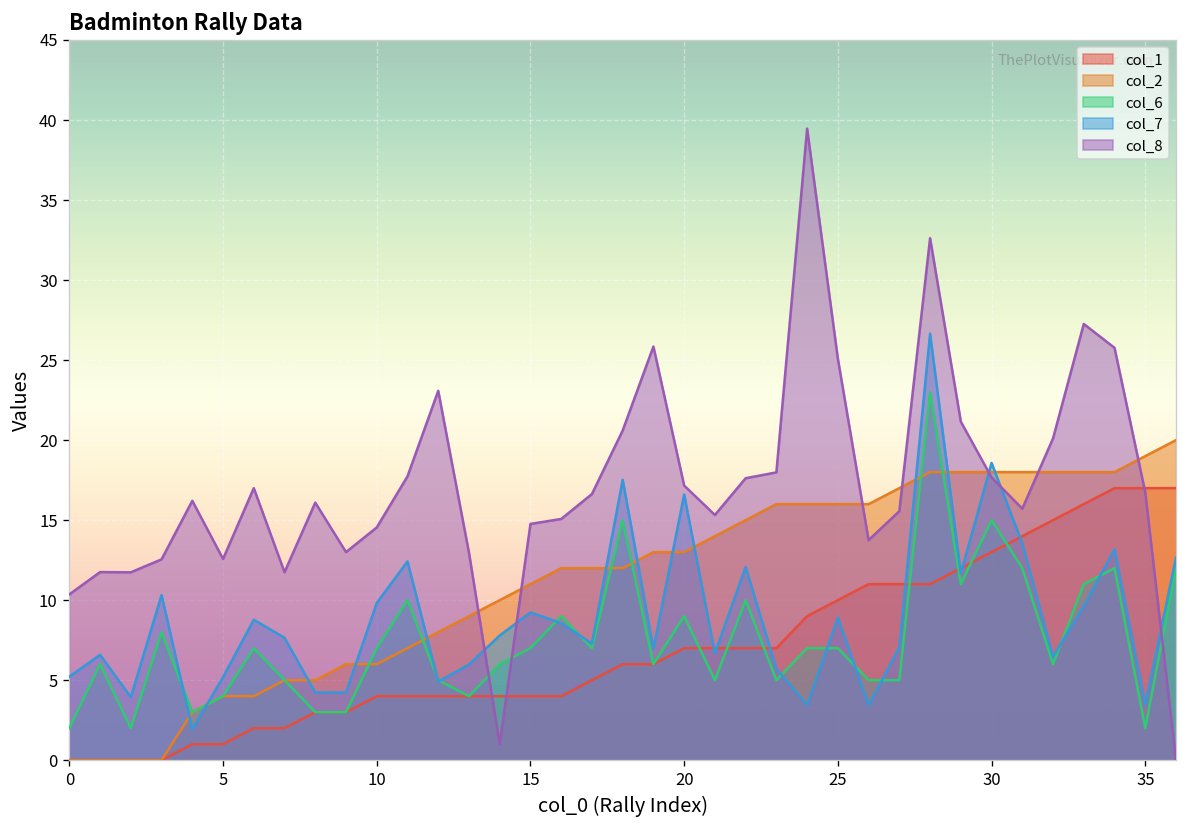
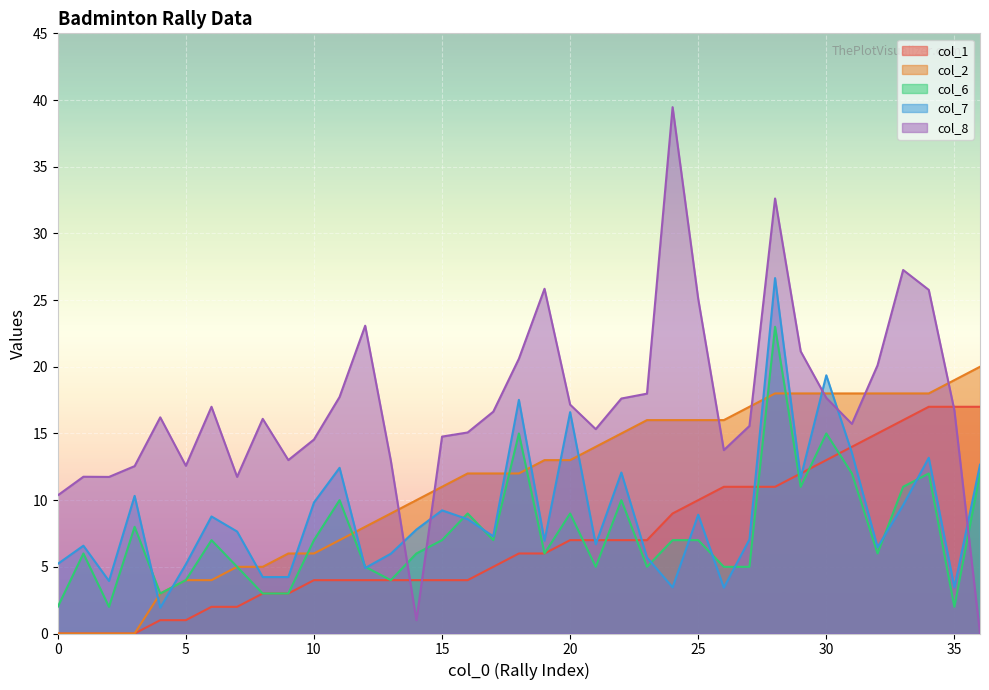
  {
    "col_6": {
      "0": 2.0,
      "10": 7.0,
      "15": 7.0,
      "20": 9.0,
      "25": 7.0,
      "30": 15.0,
      "35": 2.0
    },
    "col_7": {
      "0": 5.2,
      "5": 5.2,
      "10": 9.8,
      "15": 9.2,
      "20": 16.6,
      "25": 8.9,
-     "30": 18.6,
+     "30": 19.4,
      "35": 3.5
    },
    "col_8": {
      "0": 10.4,
      "5": 12.6,
      "10": 14.5,
      "15": 14.8,
      "20": 17.2,
      "25": 25.1,
      "30": 17.7,
      "35": 16.7
    }
  }
